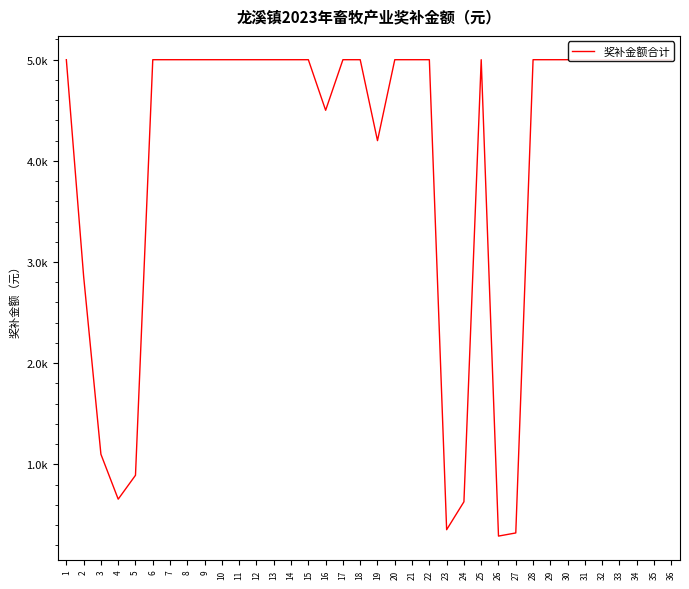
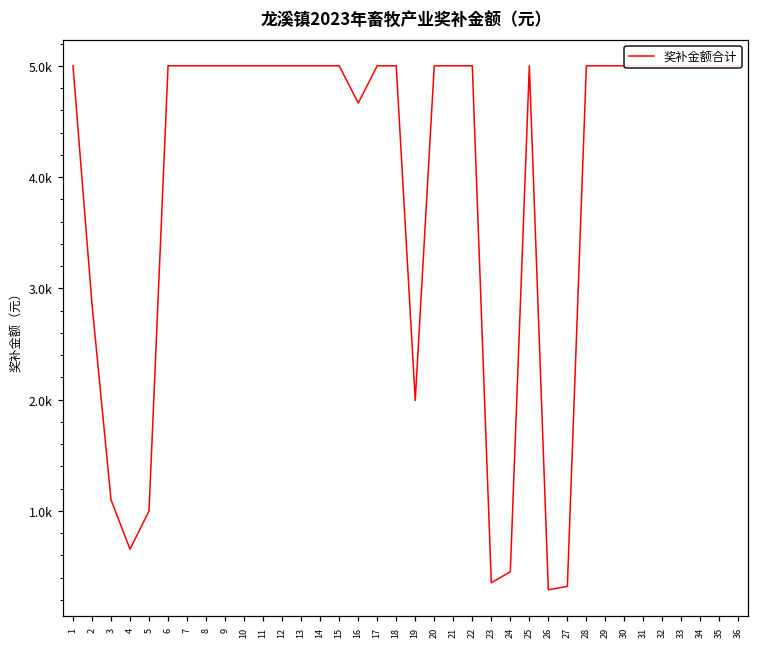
  {
    "1": 5000,
    "2": 2860,
    "3": 1100,
    "4": 660,
-   "5": 890,
+   "5": 1000,
    "6": 5000,
    "7": 5000,
    "8": 5000,
    "9": 5000,
    "10": 5000,
    "11": 5000,
    "12": 5000,
    "13": 5000,
    "14": 5000,
    "15": 5000,
-   "16": 4500,
+   "16": 4670,
    "17": 5000,
    "18": 5000,
-   "19": 4200,
+   "19": 1990,
    "20": 5000,
    "21": 5000,
    "22": 5000,
    "23": 350,
-   "24": 630,
+   "24": 450,
    "25": 5000,
    "26": 290,
    "27": 320,
    "28": 5000,
    "29": 5000,
    "30": 5000
  }
